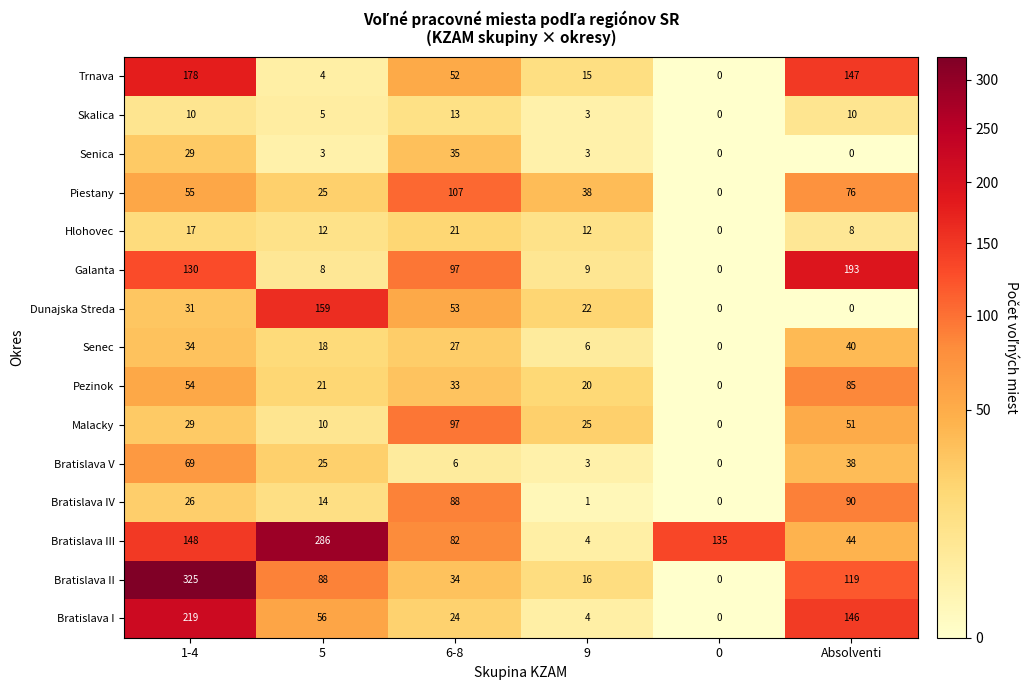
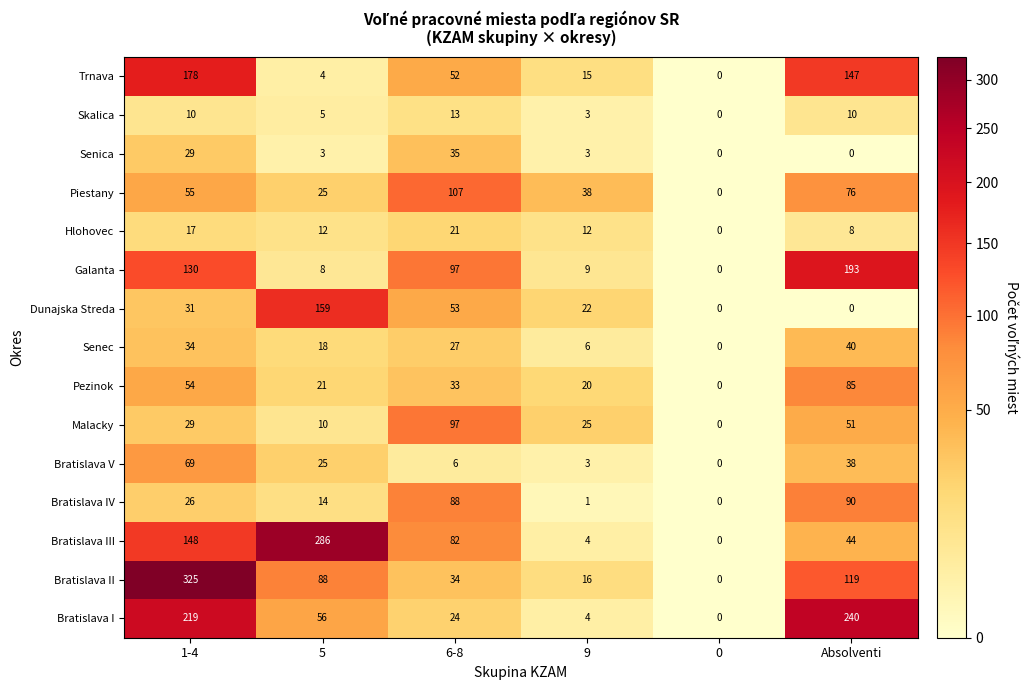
  {
    "Trnava": {
      "1-4": 178,
      "5": 4,
      "6-8": 52,
      "9": 15,
      "0": 0,
      "Absolventi": 147
    },
    "Skalica": {
      "1-4": 10,
      "5": 5,
      "6-8": 13,
      "9": 3,
      "0": 0,
      "Absolventi": 10
    },
    "Senica": {
      "1-4": 29,
      "5": 3,
      "6-8": 35,
      "9": 3,
      "0": 0,
      "Absolventi": 0
    },
    "Piestany": {
      "1-4": 55,
      "5": 25,
      "6-8": 107,
      "9": 38,
      "0": 0,
      "Absolventi": 76
    },
    "Hlohovec": {
      "1-4": 17,
      "5": 12,
      "6-8": 21,
      "9": 12,
      "0": 0,
      "Absolventi": 8
    },
    "Galanta": {
      "1-4": 130,
      "5": 8,
      "6-8": 97,
      "9": 9,
      "0": 0,
      "Absolventi": 193
    },
    "Dunajska Streda": {
      "1-4": 31,
      "5": 159,
      "6-8": 53,
      "9": 22,
      "0": 0,
      "Absolventi": 0
    },
    "Senec": {
      "1-4": 34,
      "5": 18,
      "6-8": 27,
      "9": 6,
      "0": 0,
      "Absolventi": 40
    },
    "Pezinok": {
      "1-4": 54,
      "5": 21,
      "6-8": 33,
      "9": 20,
      "0": 0,
      "Absolventi": 85
    },
    "Malacky": {
      "1-4": 29,
      "5": 10,
      "6-8": 97,
      "9": 25,
      "0": 0,
      "Absolventi": 51
    },
    "Bratislava V": {
      "1-4": 69,
      "5": 25,
      "6-8": 6,
      "9": 3,
      "0": 0,
      "Absolventi": 38
    },
    "Bratislava IV": {
      "1-4": 26,
      "5": 14,
      "6-8": 88,
      "9": 1,
      "0": 0,
      "Absolventi": 90
    },
    "Bratislava III": {
      "1-4": 148,
      "5": 286,
      "6-8": 82,
      "9": 4,
-     "0": 135,
+     "0": 0,
      "Absolventi": 44
    },
    "Bratislava II": {
      "1-4": 325,
      "5": 88,
      "6-8": 34,
      "9": 16,
      "0": 0,
      "Absolventi": 119
    },
    "Bratislava I": {
      "1-4": 219,
      "5": 56,
      "6-8": 24,
      "9": 4,
      "0": 0,
-     "Absolventi": 146
+     "Absolventi": 240
    }
  }
